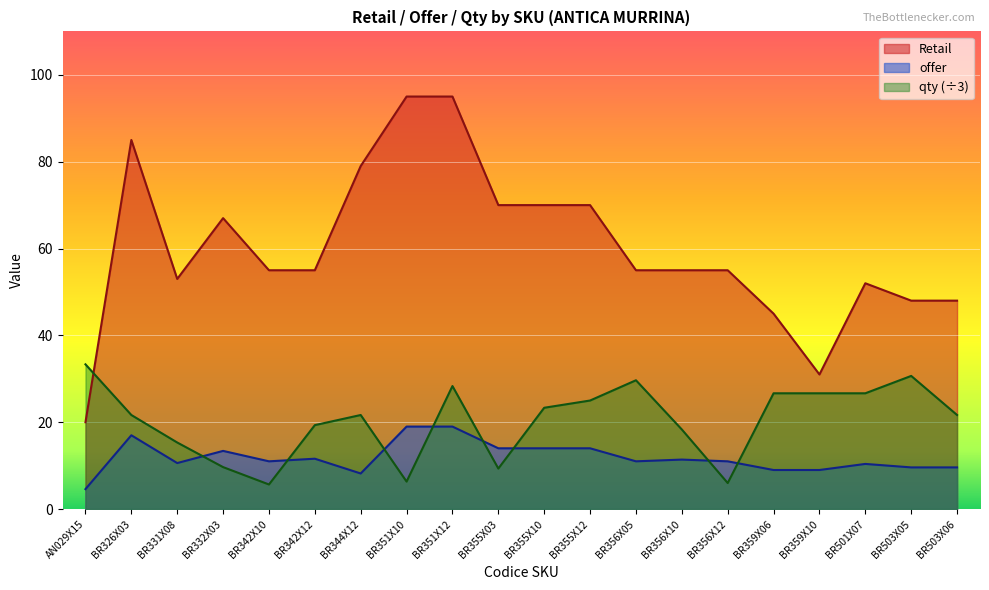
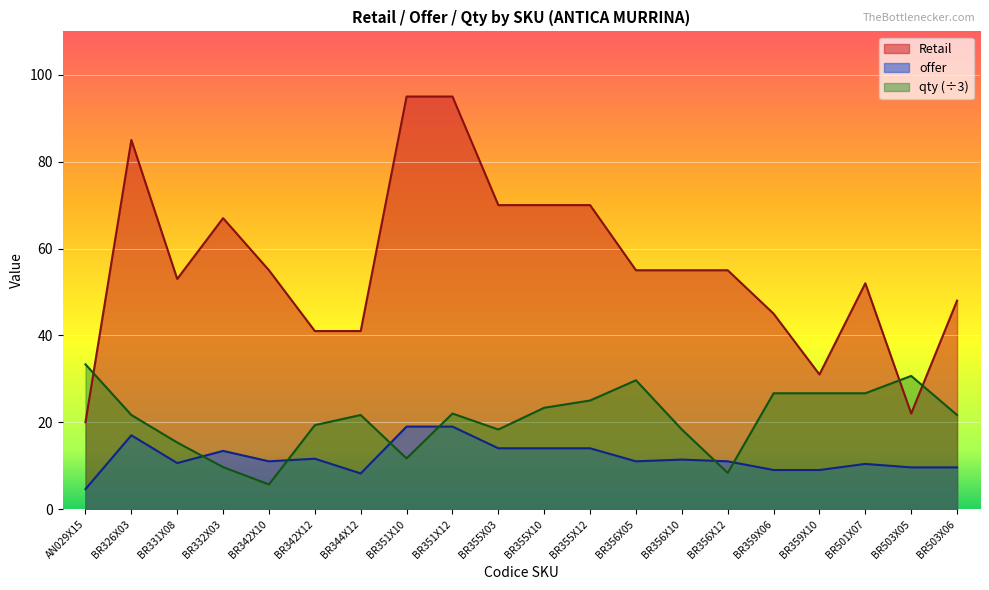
  {
    "Retail": {
      "AN029X15": 20,
      "BR326X03": 85,
      "BR331X08": 53,
      "BR332X03": 67,
      "BR342X10": 55,
-     "BR342X12": 55,
-     "BR344X12": 79,
+     "BR342X12": 41,
+     "BR344X12": 41,
      "BR351X10": 95,
      "BR351X12": 95,
      "BR355X03": 70,
      "BR355X10": 70,
      "BR355X12": 70,
      "BR356X05": 55,
      "BR356X10": 55,
      "BR356X12": 55,
      "BR359X06": 45,
      "BR359X10": 31,
      "BR501X07": 52,
-     "BR503X05": 48,
+     "BR503X05": 22,
      "BR503X06": 48
    },
    "offer": {
      "AN029X15": 5,
      "BR326X03": 17,
      "BR331X08": 11,
      "BR332X03": 13,
      "BR342X10": 11,
      "BR342X12": 12,
      "BR344X12": 8,
      "BR351X10": 19,
      "BR351X12": 19,
      "BR355X03": 14,
      "BR355X10": 14,
      "BR355X12": 14,
      "BR356X05": 11,
      "BR356X10": 11,
      "BR356X12": 11,
      "BR359X06": 9,
      "BR359X10": 9,
      "BR501X07": 10,
      "BR503X05": 10,
      "BR503X06": 10
    },
    "qty (÷3)": {
      "AN029X15": 33,
      "BR326X03": 22,
      "BR331X08": 15,
      "BR332X03": 10,
      "BR342X10": 6,
      "BR342X12": 19,
      "BR344X12": 22,
-     "BR351X10": 6,
-     "BR351X12": 28,
-     "BR355X03": 9,
+     "BR351X10": 12,
+     "BR351X12": 22,
+     "BR355X03": 18,
      "BR355X10": 23,
      "BR355X12": 25,
      "BR356X05": 30,
      "BR356X10": 18,
-     "BR356X12": 6,
+     "BR356X12": 8,
      "BR359X06": 27,
      "BR359X10": 27,
      "BR501X07": 27,
      "BR503X05": 31,
      "BR503X06": 22
    }
  }
